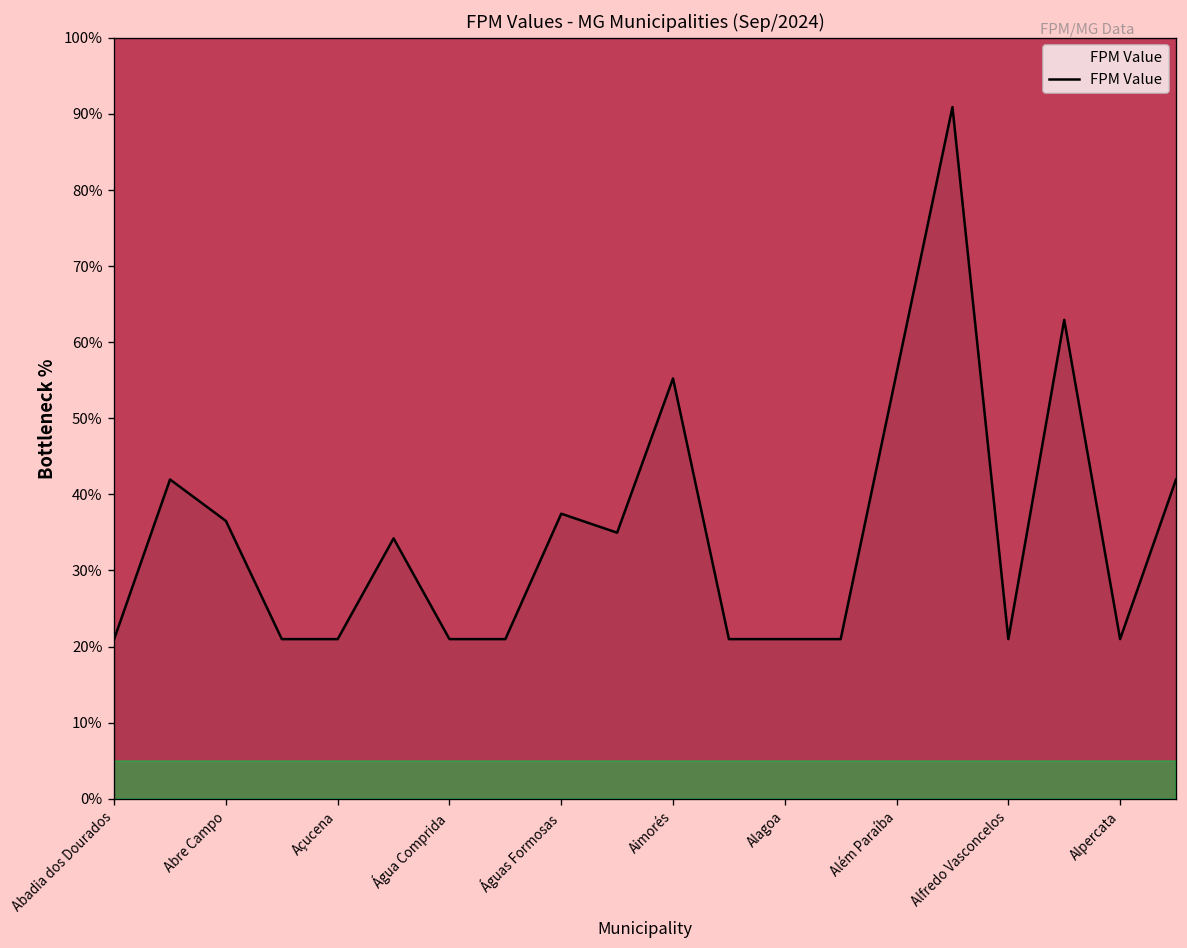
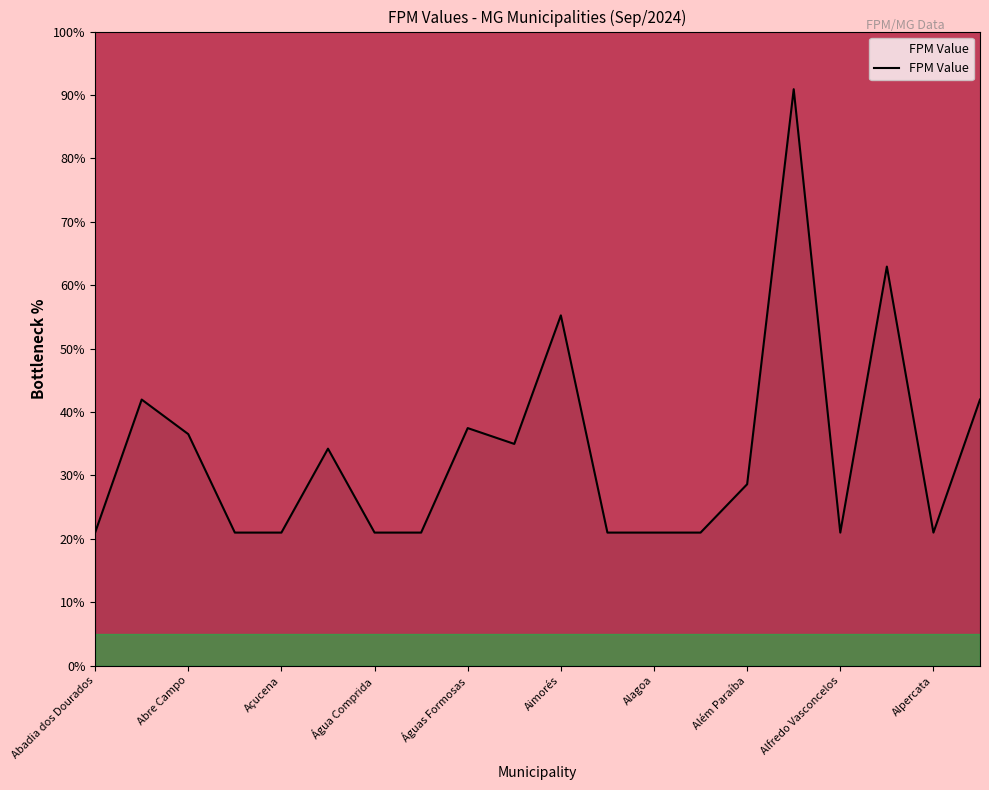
  {
    "Abadia dos Dourados": "21%",
    "Abre Campo": "37%",
    "Açucena": "21%",
    "Água Comprida": "21%",
    "Águas Formosas": "37%",
    "Aimorés": "55%",
    "Alagoa": "21%",
-   "Além Paraíba": "56%",
+   "Além Paraíba": "29%",
    "Alfredo Vasconcelos": "21%",
    "Alpercata": "21%"
  }
